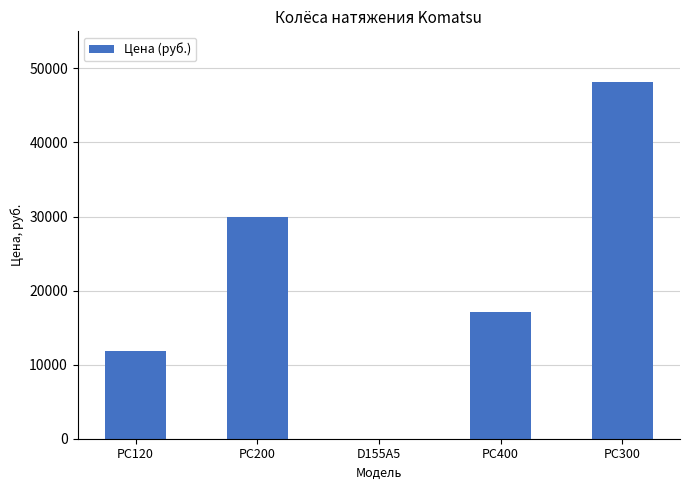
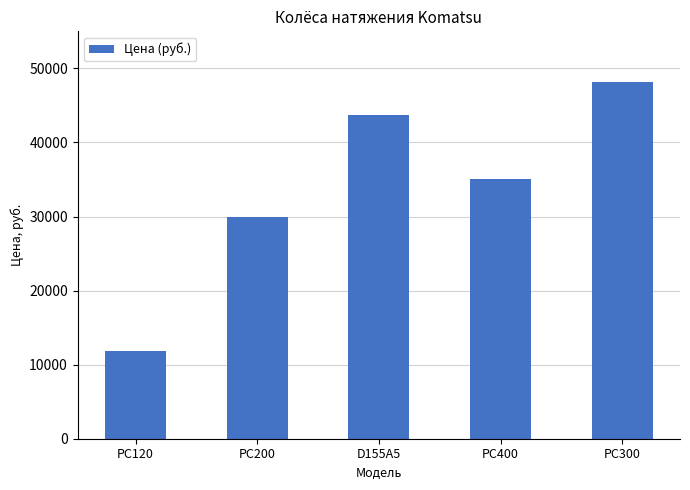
  {
    "PC120": 12000,
    "PC200": 30000,
-   "D155A5": 0,
-   "PC400": 17000,
+   "D155A5": 44000,
+   "PC400": 35000,
    "PC300": 48000
  }
